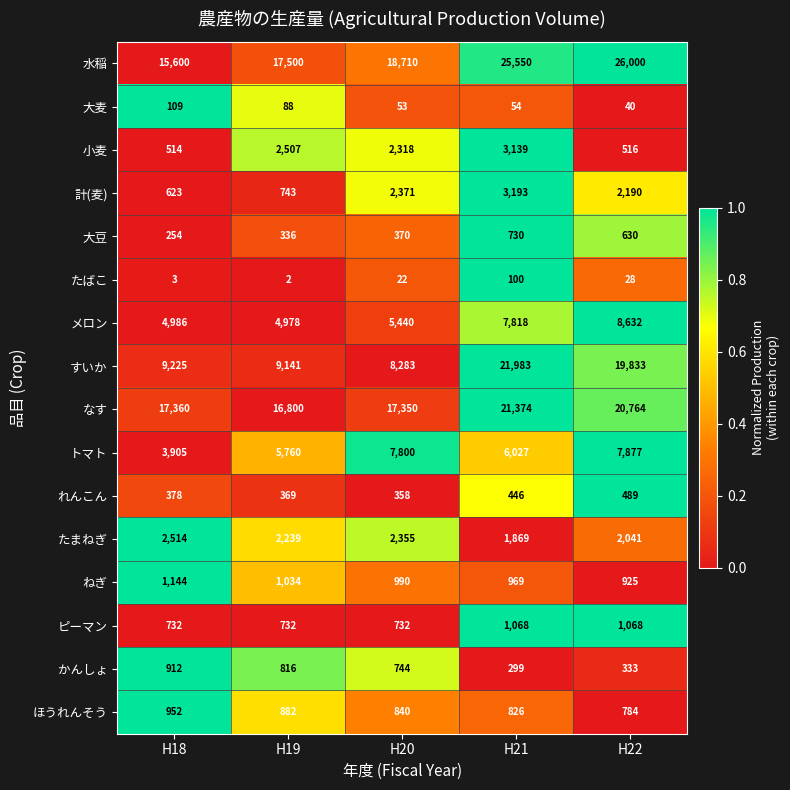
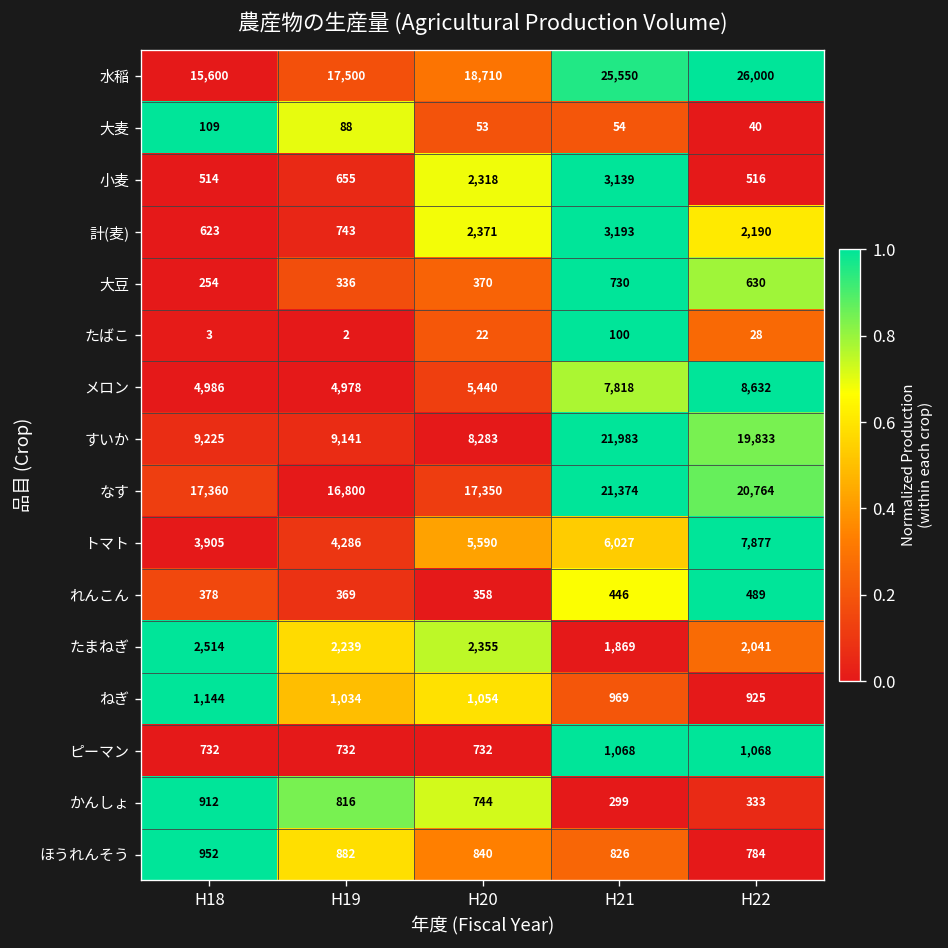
  {
    "水稲": {
      "H18": "15,600",
      "H19": "17,500",
      "H20": "18,710",
      "H21": "25,550",
      "H22": "26,000"
    },
    "大麦": {
      "H18": "109",
      "H19": "88",
      "H20": "53",
      "H21": "54",
      "H22": "40"
    },
    "小麦": {
      "H18": "514",
-     "H19": "2,507",
+     "H19": "655",
      "H20": "2,318",
      "H21": "3,139",
      "H22": "516"
    },
    "計(麦)": {
      "H18": "623",
      "H19": "743",
      "H20": "2,371",
      "H21": "3,193",
      "H22": "2,190"
    },
    "大豆": {
      "H18": "254",
      "H19": "336",
      "H20": "370",
      "H21": "730",
      "H22": "630"
    },
    "たばこ": {
      "H18": "3",
      "H19": "2",
      "H20": "22",
      "H21": "100",
      "H22": "28"
    },
    "メロン": {
      "H18": "4,986",
      "H19": "4,978",
      "H20": "5,440",
      "H21": "7,818",
      "H22": "8,632"
    },
    "すいか": {
      "H18": "9,225",
      "H19": "9,141",
      "H20": "8,283",
      "H21": "21,983",
      "H22": "19,833"
    },
    "なす": {
      "H18": "17,360",
      "H19": "16,800",
      "H20": "17,350",
      "H21": "21,374",
      "H22": "20,764"
    },
    "トマト": {
      "H18": "3,905",
-     "H19": "5,760",
-     "H20": "7,800",
+     "H19": "4,286",
+     "H20": "5,590",
      "H21": "6,027",
      "H22": "7,877"
    },
    "れんこん": {
      "H18": "378",
      "H19": "369",
      "H20": "358",
      "H21": "446",
      "H22": "489"
    },
    "たまねぎ": {
      "H18": "2,514",
      "H19": "2,239",
      "H20": "2,355",
      "H21": "1,869",
      "H22": "2,041"
    },
    "ねぎ": {
      "H18": "1,144",
      "H19": "1,034",
-     "H20": "990",
+     "H20": "1,054",
      "H21": "969",
      "H22": "925"
    },
    "ピーマン": {
      "H18": "732",
      "H19": "732",
      "H20": "732",
      "H21": "1,068",
      "H22": "1,068"
    },
    "かんしょ": {
      "H18": "912",
      "H19": "816",
      "H20": "744",
      "H21": "299",
      "H22": "333"
    },
    "ほうれんそう": {
      "H18": "952",
      "H19": "882",
      "H20": "840",
      "H21": "826",
      "H22": "784"
    }
  }
